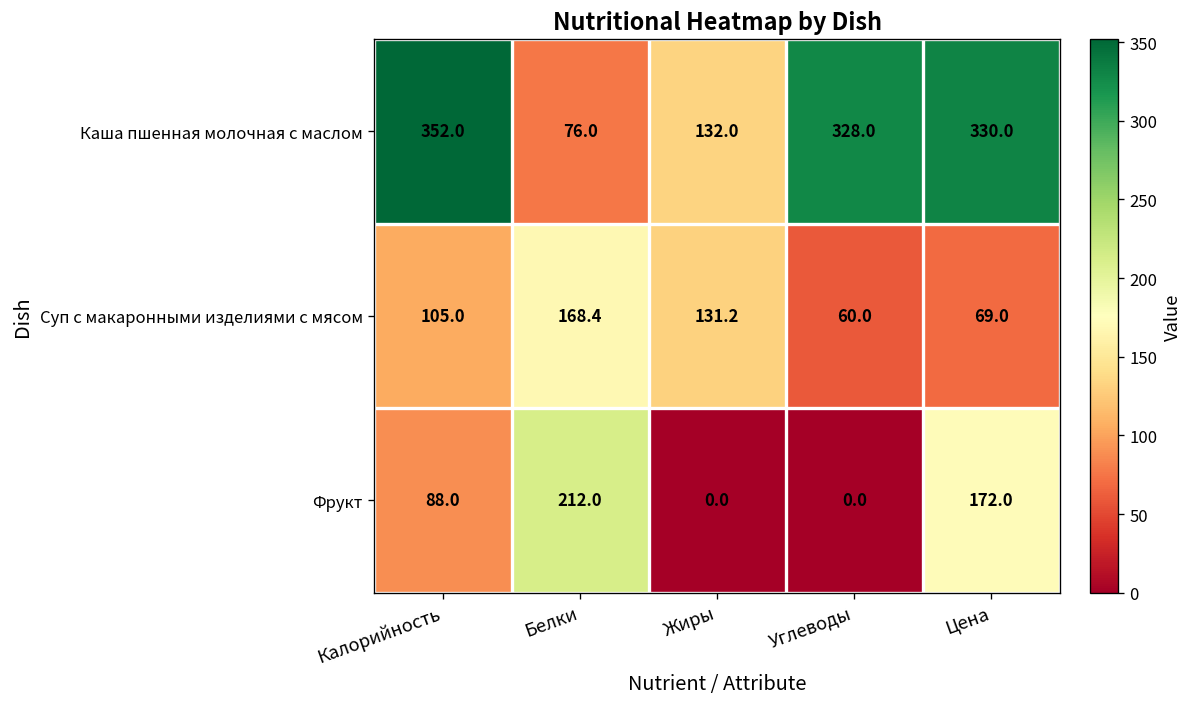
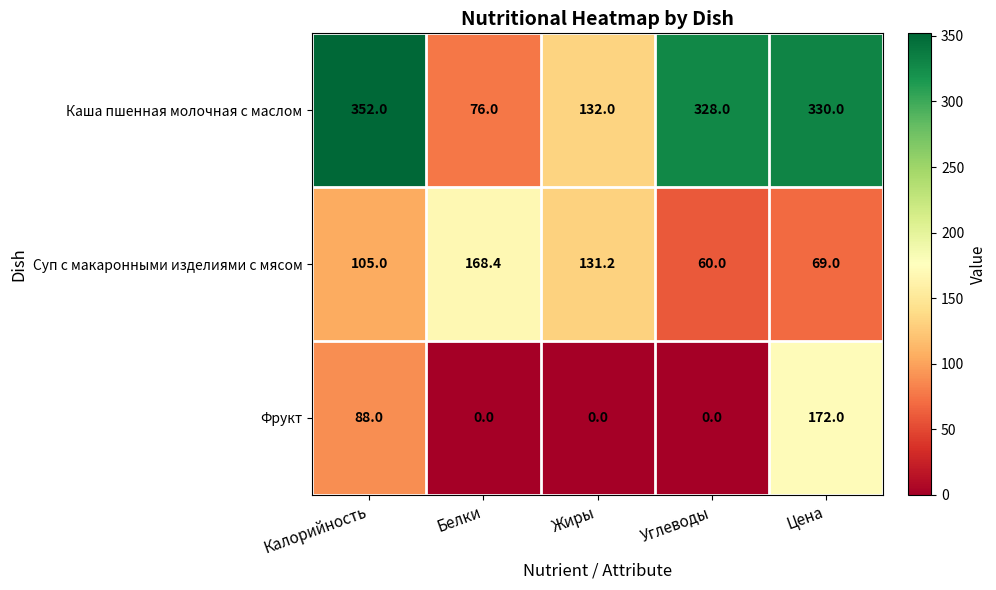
  {
    "Каша пшенная молочная с маслом": {
      "Калорийность": 352.0,
      "Белки": 76.0,
      "Жиры": 132.0,
      "Углеводы": 328.0,
      "Цена": 330.0
    },
    "Суп с макаронными изделиями с мясом": {
      "Калорийность": 105.0,
      "Белки": 168.4,
      "Жиры": 131.2,
      "Углеводы": 60.0,
      "Цена": 69.0
    },
    "Фрукт": {
      "Калорийность": 88.0,
-     "Белки": 212.0,
+     "Белки": 0.0,
      "Жиры": 0.0,
      "Углеводы": 0.0,
      "Цена": 172.0
    }
  }
